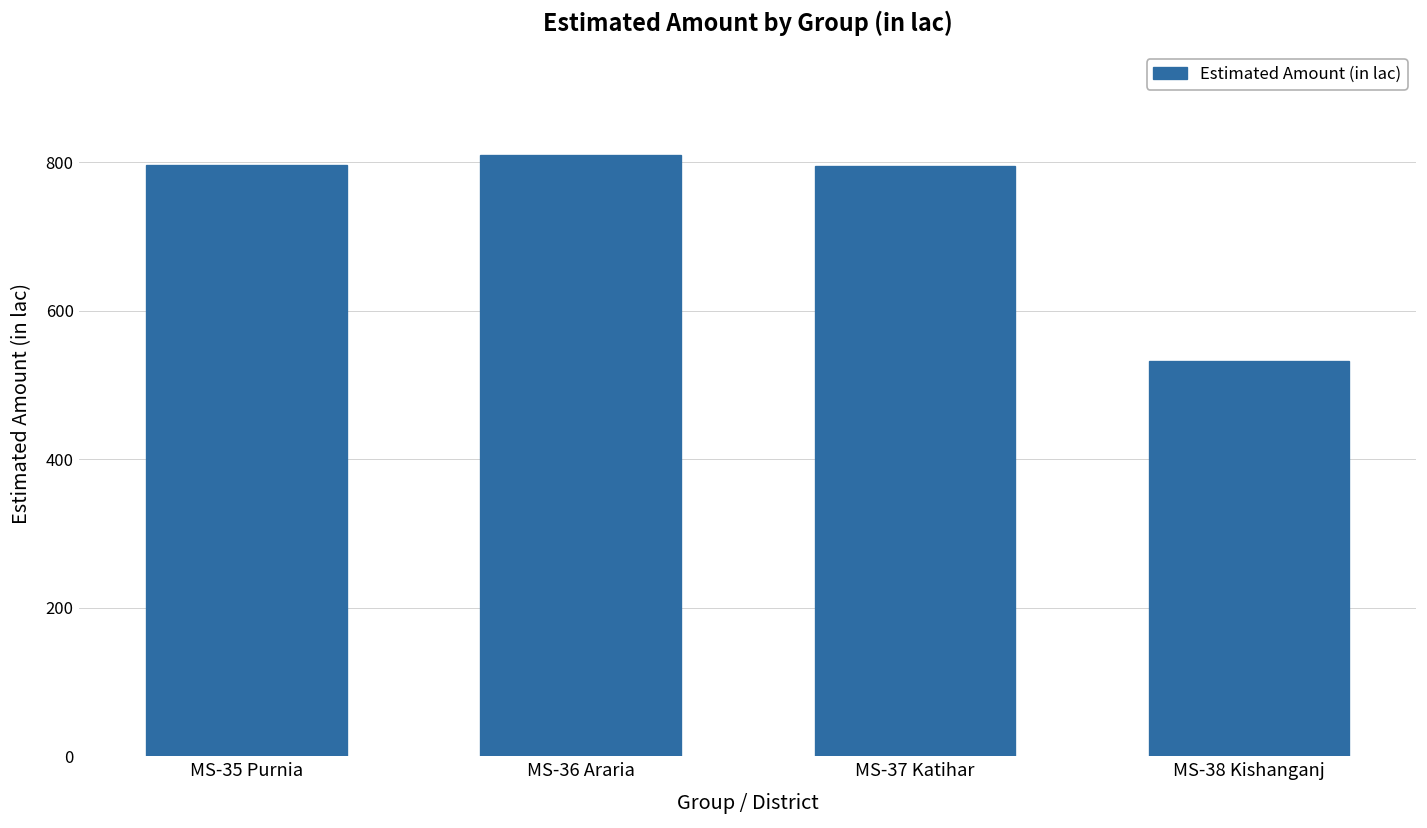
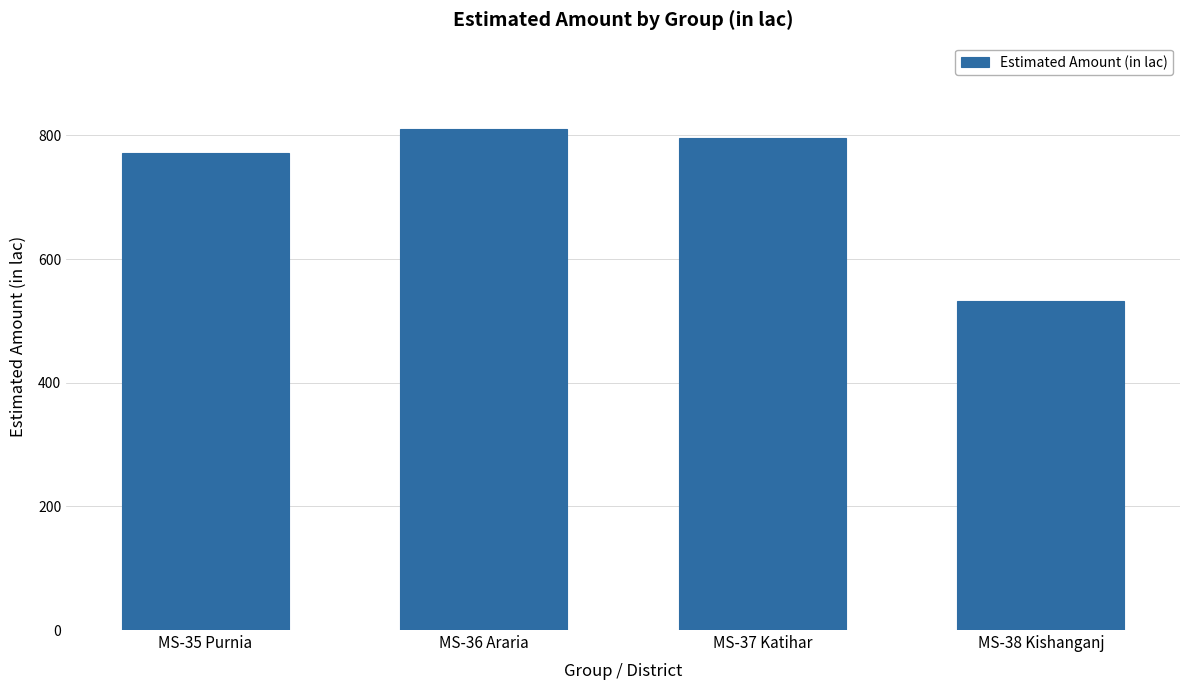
  {
-   "MS-35 Purnia": 800,
+   "MS-35 Purnia": 770,
    "MS-36 Araria": 810,
    "MS-37 Katihar": 800,
    "MS-38 Kishanganj": 530
  }
